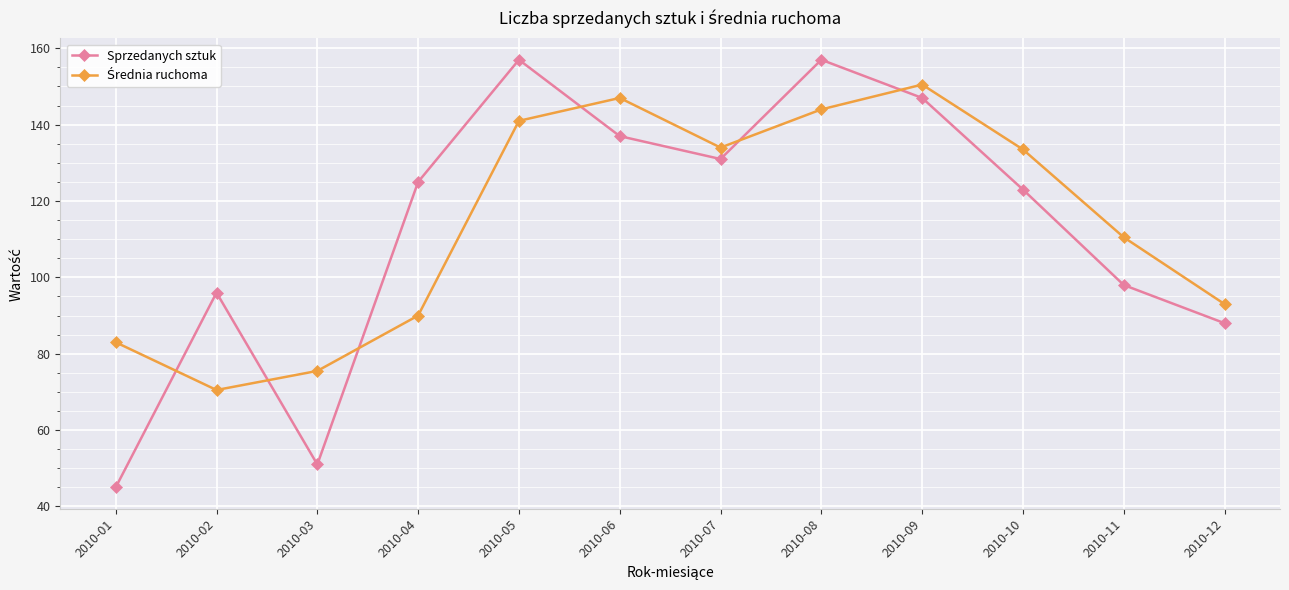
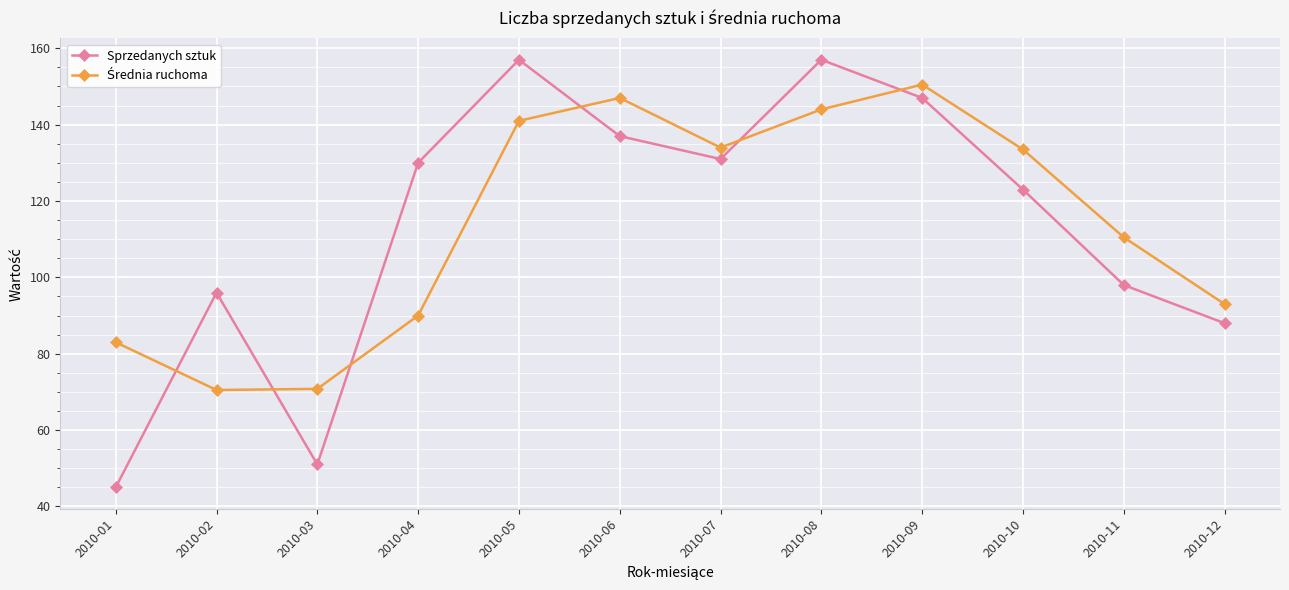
  {
    "Sprzedanych sztuk": {
      "2010-01": 45,
      "2010-02": 96,
      "2010-03": 51,
-     "2010-04": 125,
+     "2010-04": 130,
      "2010-05": 157,
      "2010-06": 137,
      "2010-07": 131,
      "2010-08": 157,
      "2010-09": 147,
      "2010-10": 123,
      "2010-11": 98,
      "2010-12": 88
    },
    "Średnia ruchoma": {
      "2010-01": 83,
      "2010-02": 71,
-     "2010-03": 76,
+     "2010-03": 71,
      "2010-04": 90,
      "2010-05": 141,
      "2010-06": 147,
      "2010-07": 134,
      "2010-08": 144,
      "2010-09": 151,
      "2010-10": 134,
      "2010-11": 111,
      "2010-12": 93
    }
  }
